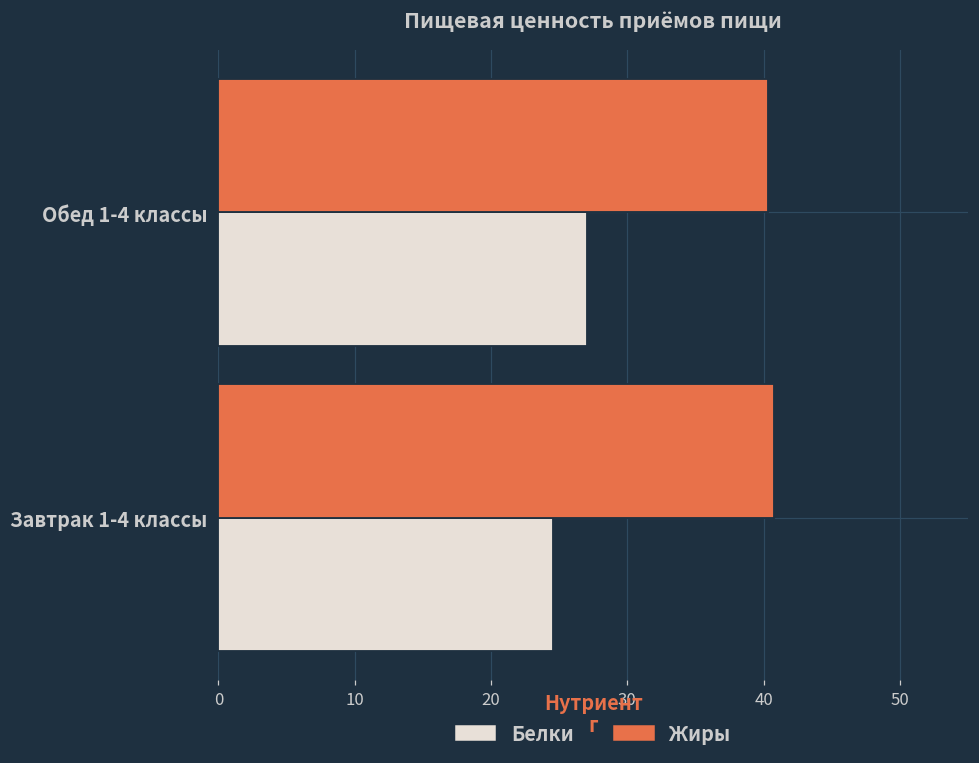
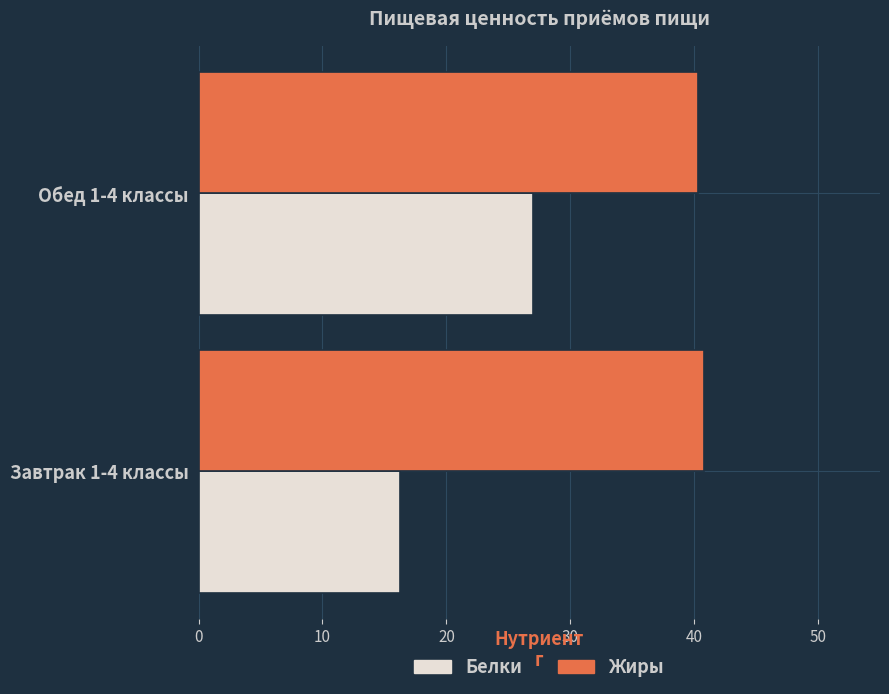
  {
    "Белки": {
      "Обед 1-4 классы": 27.0,
-     "Завтрак 1-4 классы": 24.6
+     "Завтрак 1-4 классы": 16.3
    },
    "Жиры": {
      "Обед 1-4 классы": 40.3,
      "Завтрак 1-4 классы": 40.8
    }
  }
